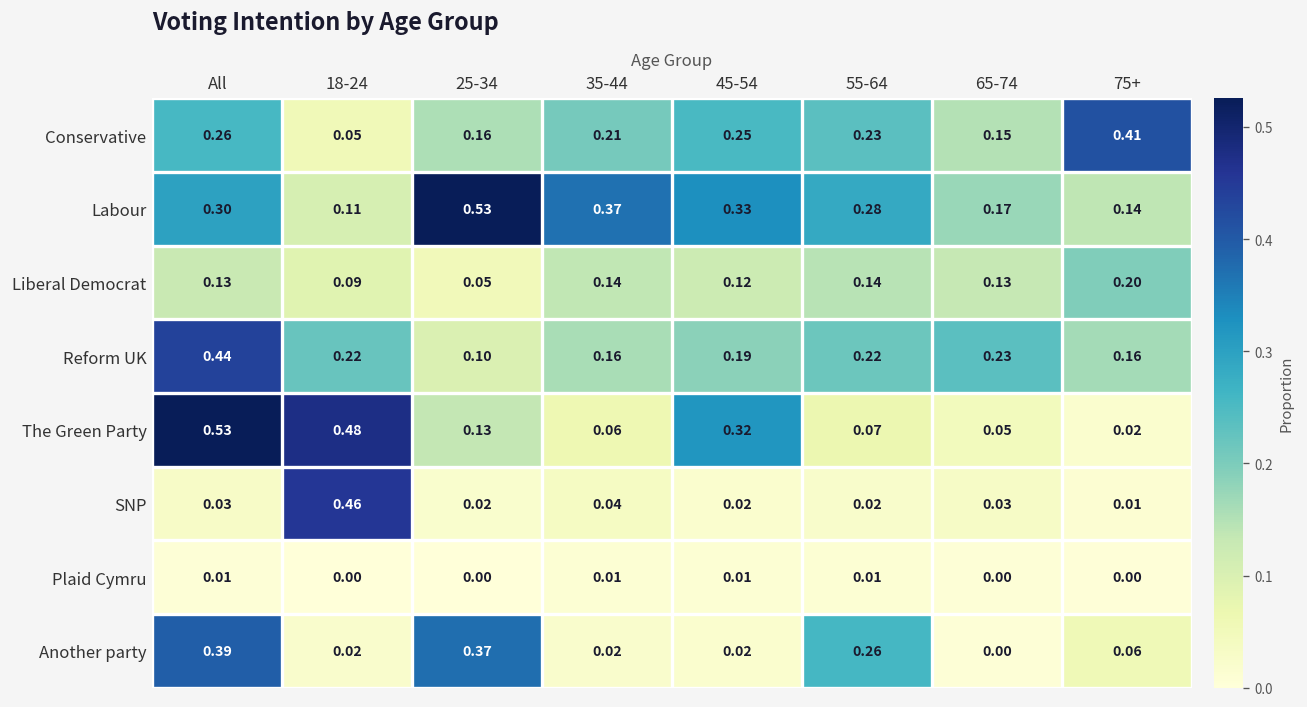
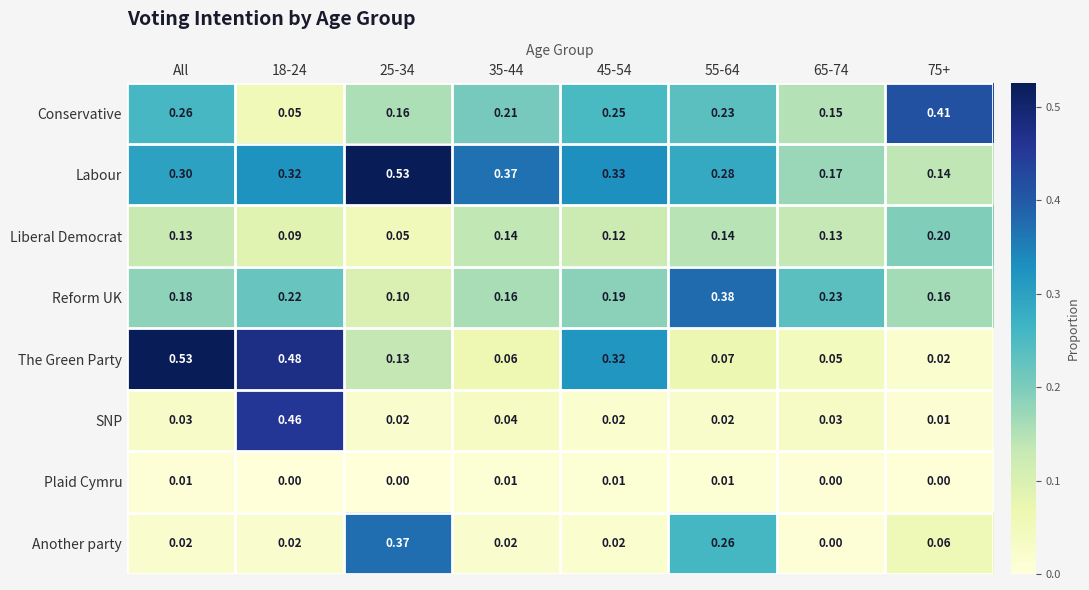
  {
    "Conservative": {
      "All": 0.26,
      "18-24": 0.05,
      "25-34": 0.16,
      "35-44": 0.21,
      "45-54": 0.25,
      "55-64": 0.23,
      "65-74": 0.15,
      "75+": 0.41
    },
    "Labour": {
      "All": 0.30,
-     "18-24": 0.11,
+     "18-24": 0.32,
      "25-34": 0.53,
      "35-44": 0.37,
      "45-54": 0.33,
      "55-64": 0.28,
      "65-74": 0.17,
      "75+": 0.14
    },
    "Liberal Democrat": {
      "All": 0.13,
      "18-24": 0.09,
      "25-34": 0.05,
      "35-44": 0.14,
      "45-54": 0.12,
      "55-64": 0.14,
      "65-74": 0.13,
      "75+": 0.20
    },
    "Reform UK": {
-     "All": 0.44,
+     "All": 0.18,
      "18-24": 0.22,
      "25-34": 0.10,
      "35-44": 0.16,
      "45-54": 0.19,
-     "55-64": 0.22,
+     "55-64": 0.38,
      "65-74": 0.23,
      "75+": 0.16
    },
    "The Green Party": {
      "All": 0.53,
      "18-24": 0.48,
      "25-34": 0.13,
      "35-44": 0.06,
      "45-54": 0.32,
      "55-64": 0.07,
      "65-74": 0.05,
      "75+": 0.02
    },
    "SNP": {
      "All": 0.03,
      "18-24": 0.46,
      "25-34": 0.02,
      "35-44": 0.04,
      "45-54": 0.02,
      "55-64": 0.02,
      "65-74": 0.03,
      "75+": 0.01
    },
    "Plaid Cymru": {
      "All": 0.01,
      "18-24": 0.00,
      "25-34": 0.00,
      "35-44": 0.01,
      "45-54": 0.01,
      "55-64": 0.01,
      "65-74": 0.00,
      "75+": 0.00
    },
    "Another party": {
-     "All": 0.39,
+     "All": 0.02,
      "18-24": 0.02,
      "25-34": 0.37,
      "35-44": 0.02,
      "45-54": 0.02,
      "55-64": 0.26,
      "65-74": 0.00,
      "75+": 0.06
    }
  }
